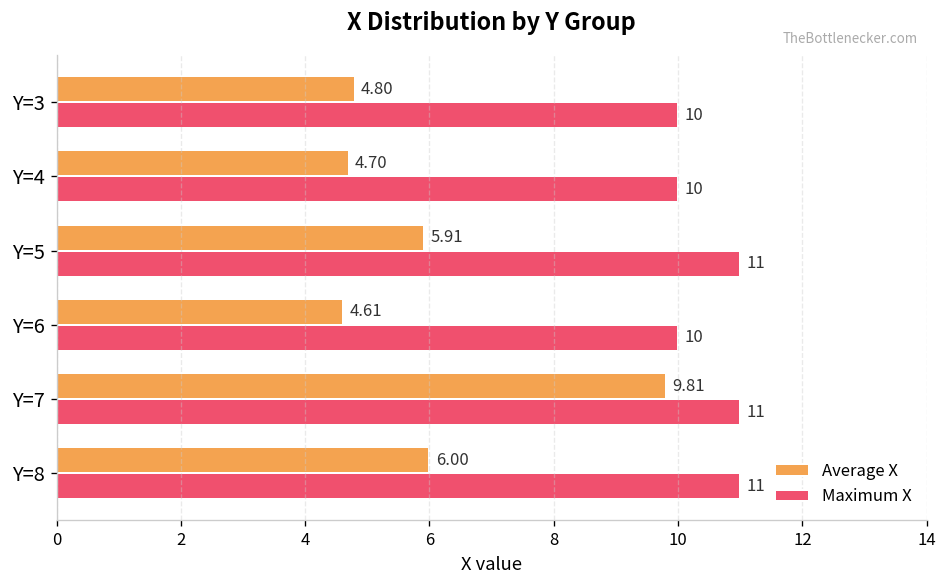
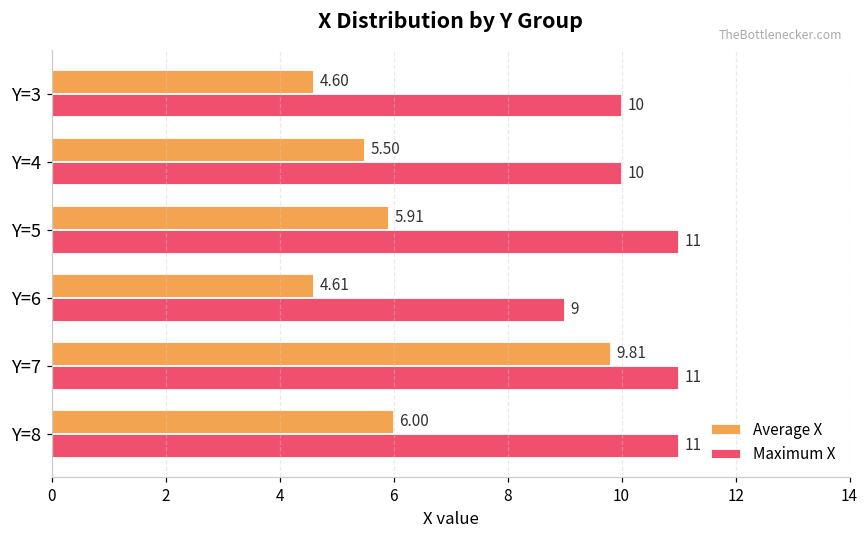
  {
    "Average X": {
-     "Y=3": 4.80,
-     "Y=4": 4.70,
+     "Y=3": 4.60,
+     "Y=4": 5.50,
      "Y=5": 5.91,
      "Y=6": 4.61,
      "Y=7": 9.81,
      "Y=8": 6.00
    },
    "Maximum X": {
      "Y=3": 10,
      "Y=4": 10,
      "Y=5": 11,
-     "Y=6": 10,
+     "Y=6": 9,
      "Y=7": 11,
      "Y=8": 11
    }
  }
